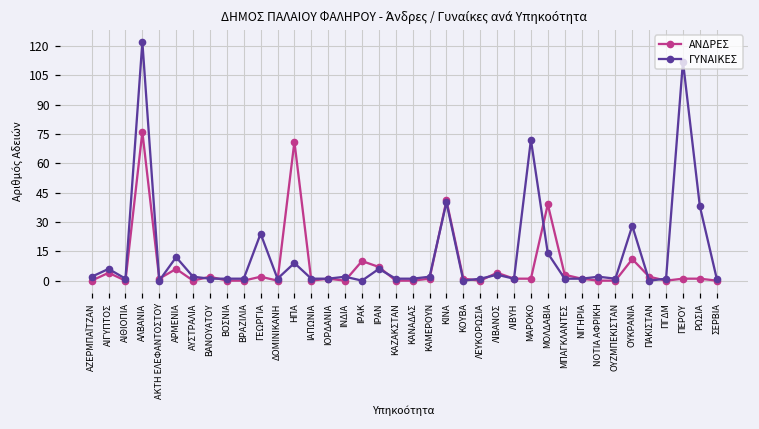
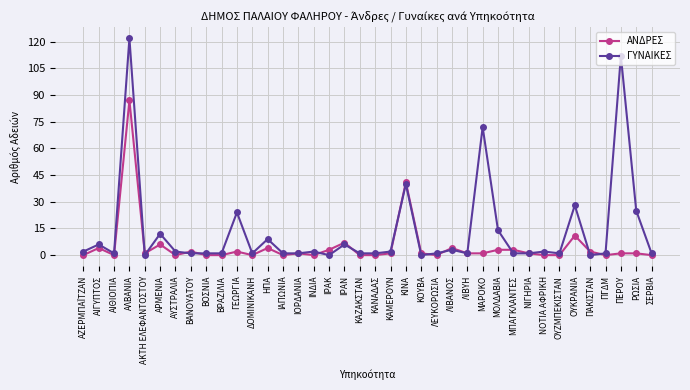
  {
    "ΑΝΔΡΕΣ": {
      "ΑΖΕΡΜΠΑΪΤΖΑΝ": 0,
      "ΑΙΓΥΠΤΟΣ": 4,
-     "ΑΛΒΑΝΙΑ": 76,
+     "ΑΛΒΑΝΙΑ": 87,
      "ΑΡΜΕΝΙΑ": 6,
      "ΑΥΣΤΡΑΛΙΑ": 0,
      "ΓΕΩΡΓΙΑ": 2,
-     "ΗΠΑ": 71,
+     "ΗΠΑ": 4,
      "ΙΝΔΙΑ": 0,
-     "ΙΡΑΚ": 10,
+     "ΙΡΑΚ": 3,
      "ΜΑΡΟΚΟ": 1,
-     "ΜΟΛΔΑΒΙΑ": 39,
+     "ΜΟΛΔΑΒΙΑ": 3,
      "ΜΠΑΓΚΛΑΝΤΕΣ": 3,
      "ΝΟΤΙΑ ΑΦΡΙΚΗ": 0,
      "ΟΥΚΡΑΝΙΑ": 11,
      "ΠΑΚΙΣΤΑΝ": 2,
      "ΠΕΡΟΥ": 1,
      "ΡΩΣΙΑ": 1
    },
    "ΓΥΝΑΙΚΕΣ": {
      "ΑΖΕΡΜΠΑΪΤΖΑΝ": 2,
      "ΑΙΓΥΠΤΟΣ": 6,
      "ΑΛΒΑΝΙΑ": 122,
      "ΑΡΜΕΝΙΑ": 12,
      "ΑΥΣΤΡΑΛΙΑ": 2,
      "ΓΕΩΡΓΙΑ": 24,
      "ΗΠΑ": 9,
      "ΙΝΔΙΑ": 2,
      "ΙΡΑΚ": 0,
      "ΜΑΡΟΚΟ": 72,
      "ΜΟΛΔΑΒΙΑ": 14,
      "ΜΠΑΓΚΛΑΝΤΕΣ": 1,
      "ΝΟΤΙΑ ΑΦΡΙΚΗ": 2,
      "ΟΥΚΡΑΝΙΑ": 28,
      "ΠΑΚΙΣΤΑΝ": 0,
-     "ΡΩΣΙΑ": 38
+     "ΡΩΣΙΑ": 25
    }
  }
